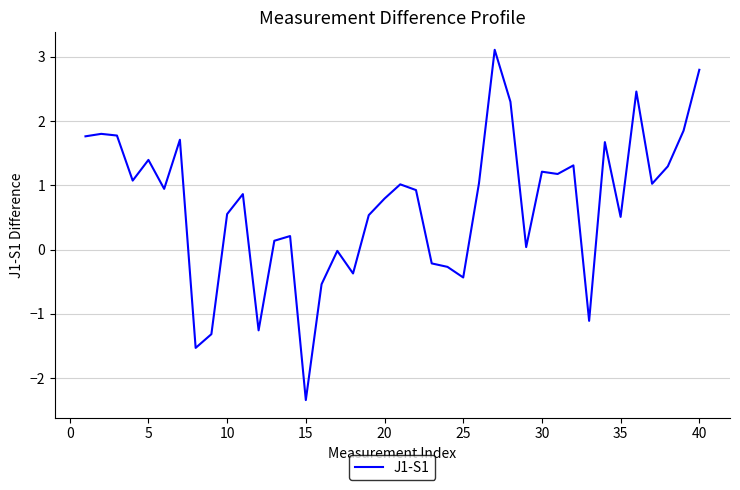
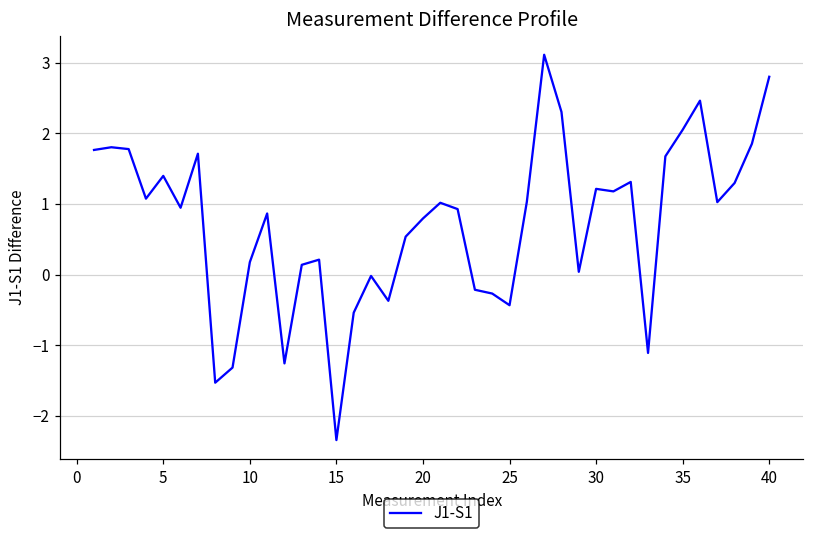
  {
    "5": 1.4,
-   "10": 0.6,
+   "10": 0.2,
    "15": -2.3,
    "20": 0.8,
    "25": -0.4,
    "30": 1.2,
-   "35": 0.5,
+   "35": 2.0,
    "40": 2.8
  }
